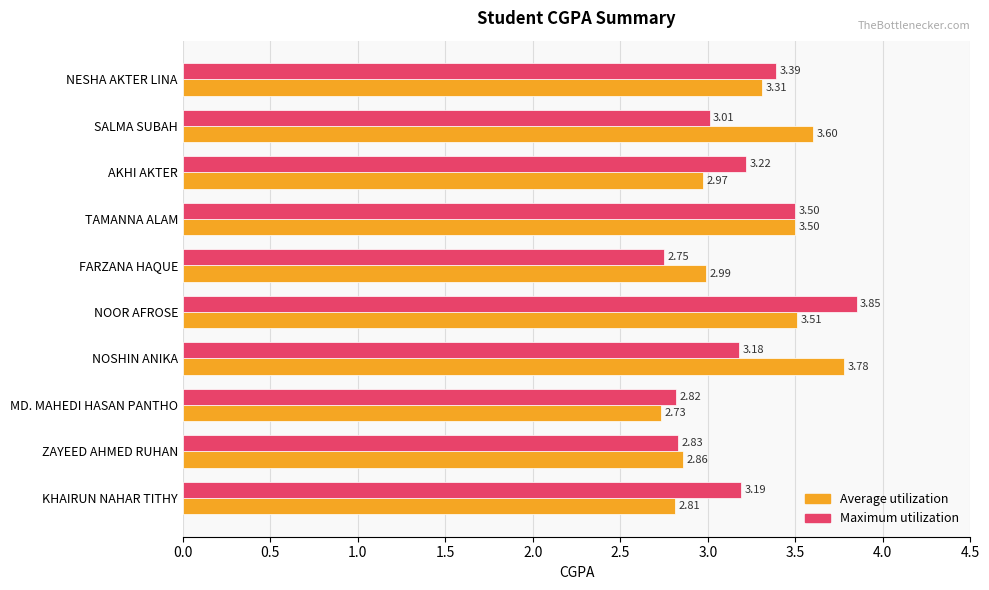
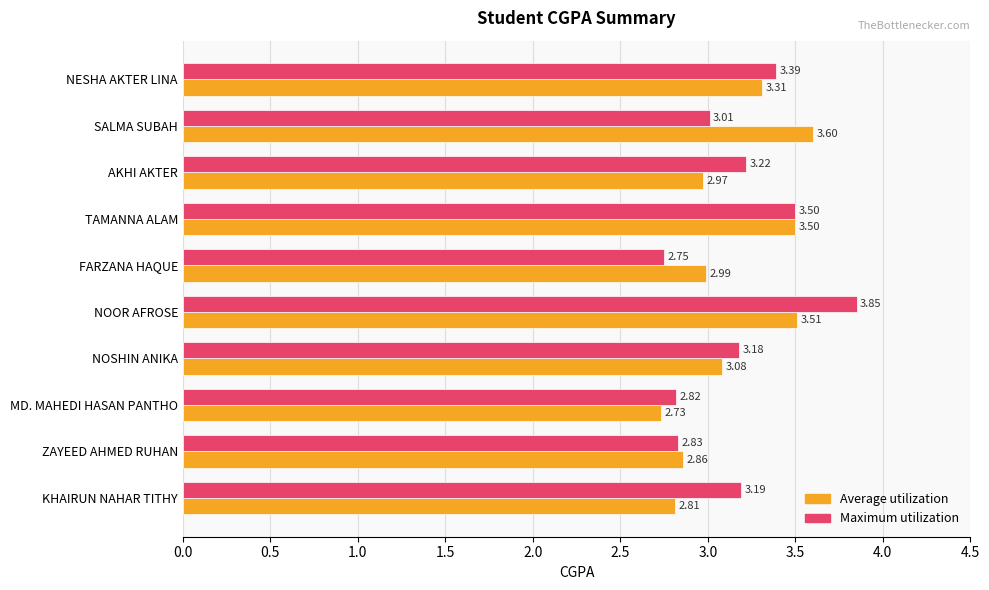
  {
    "Average utilization": {
      "NESHA AKTER LINA": 3.31,
      "SALMA SUBAH": 3.60,
      "AKHI AKTER": 2.97,
      "TAMANNA ALAM": 3.50,
      "FARZANA HAQUE": 2.99,
      "NOOR AFROSE": 3.51,
-     "NOSHIN ANIKA": 3.78,
+     "NOSHIN ANIKA": 3.08,
      "MD. MAHEDI HASAN PANTHO": 2.73,
      "ZAYEED AHMED RUHAN": 2.86,
      "KHAIRUN NAHAR TITHY": 2.81
    },
    "Maximum utilization": {
      "NESHA AKTER LINA": 3.39,
      "SALMA SUBAH": 3.01,
      "AKHI AKTER": 3.22,
      "TAMANNA ALAM": 3.50,
      "FARZANA HAQUE": 2.75,
      "NOOR AFROSE": 3.85,
      "NOSHIN ANIKA": 3.18,
      "MD. MAHEDI HASAN PANTHO": 2.82,
      "ZAYEED AHMED RUHAN": 2.83,
      "KHAIRUN NAHAR TITHY": 3.19
    }
  }
